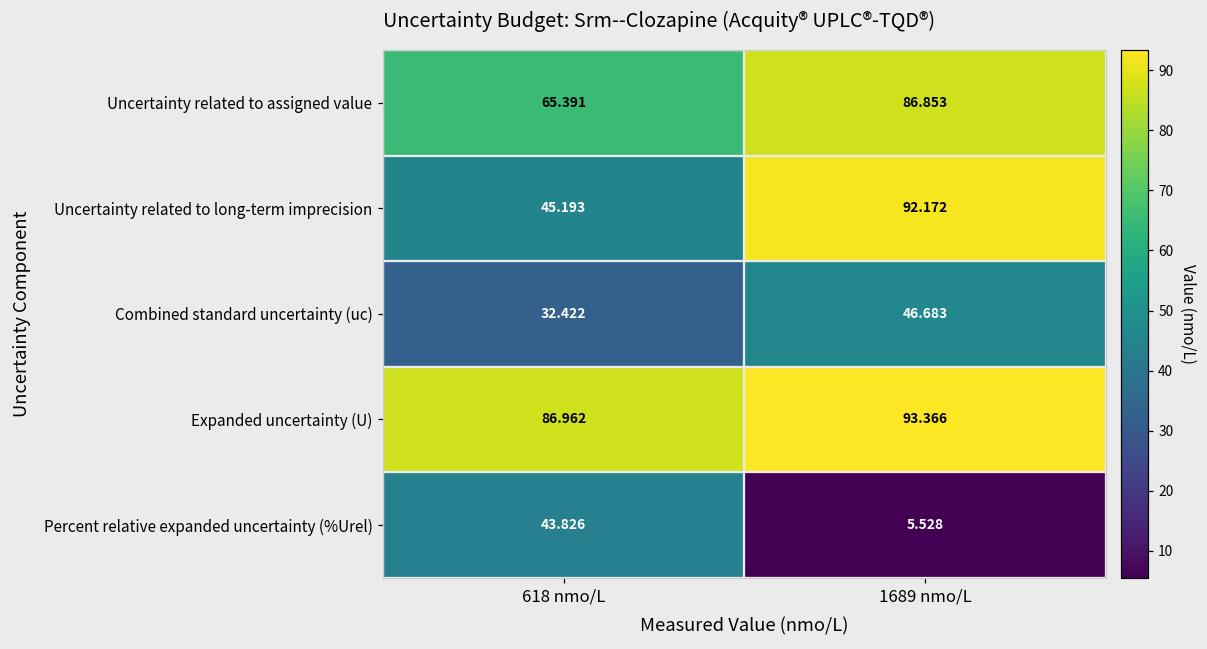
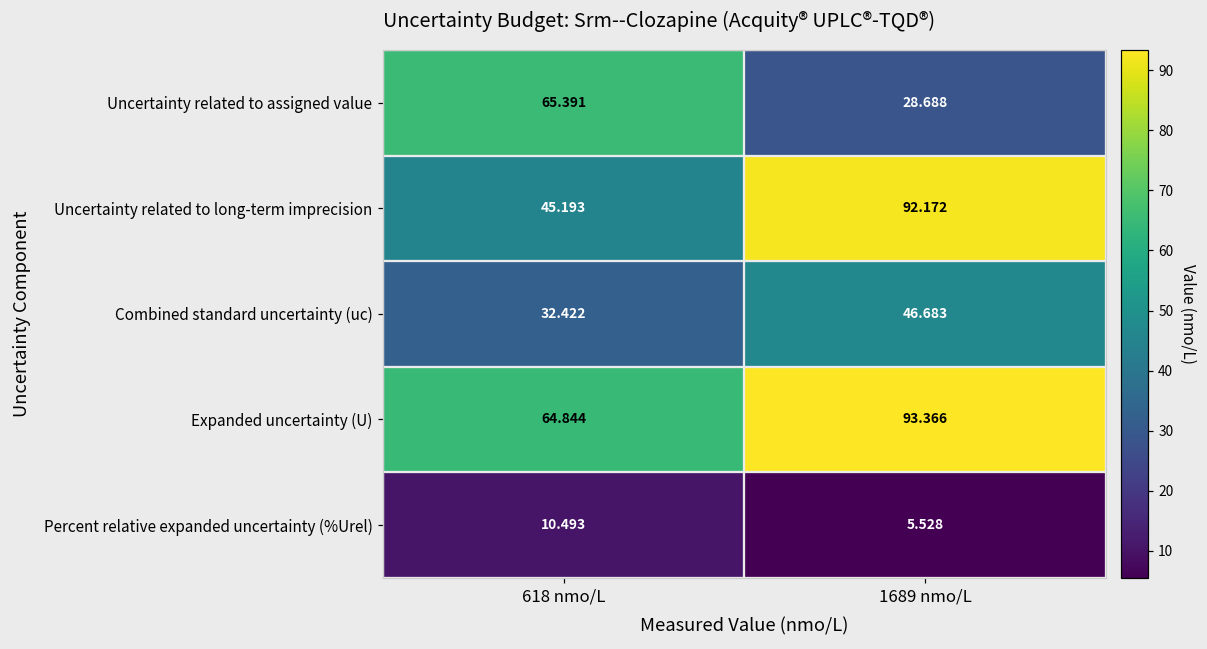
  {
    "Uncertainty related to assigned value": {
      "618 nmo/L": 65.391,
-     "1689 nmo/L": 86.853
+     "1689 nmo/L": 28.688
    },
    "Uncertainty related to long-term imprecision": {
      "618 nmo/L": 45.193,
      "1689 nmo/L": 92.172
    },
    "Combined standard uncertainty (uc)": {
      "618 nmo/L": 32.422,
      "1689 nmo/L": 46.683
    },
    "Expanded uncertainty (U)": {
-     "618 nmo/L": 86.962,
+     "618 nmo/L": 64.844,
      "1689 nmo/L": 93.366
    },
    "Percent relative expanded uncertainty (%Urel)": {
-     "618 nmo/L": 43.826,
+     "618 nmo/L": 10.493,
      "1689 nmo/L": 5.528
    }
  }
